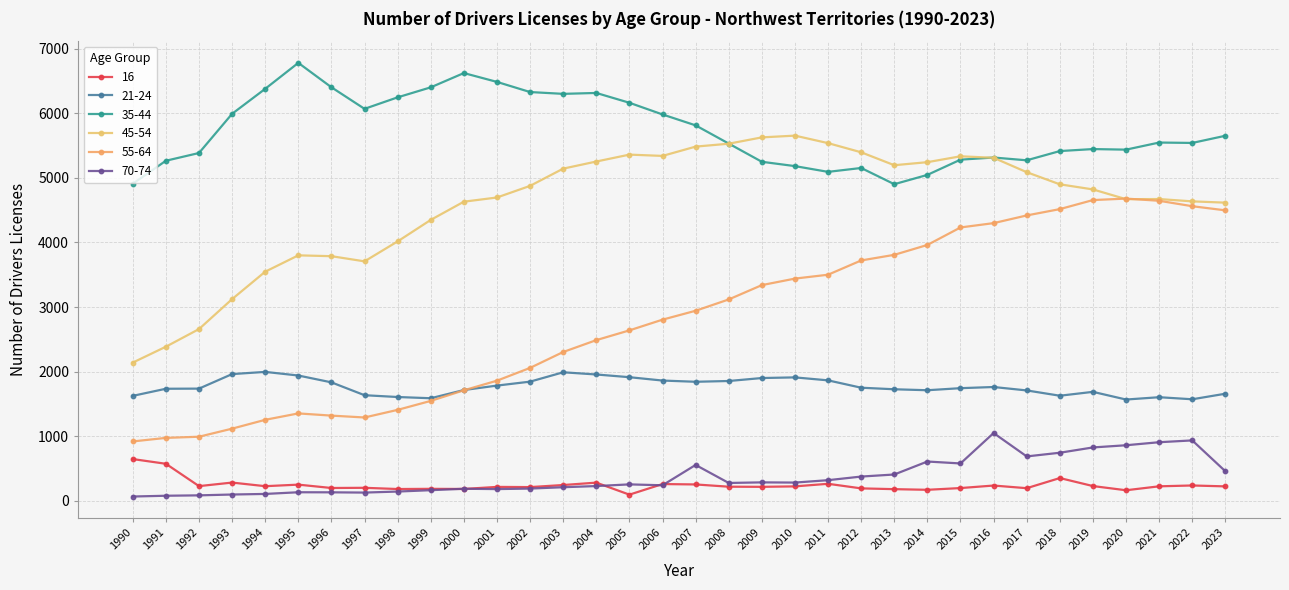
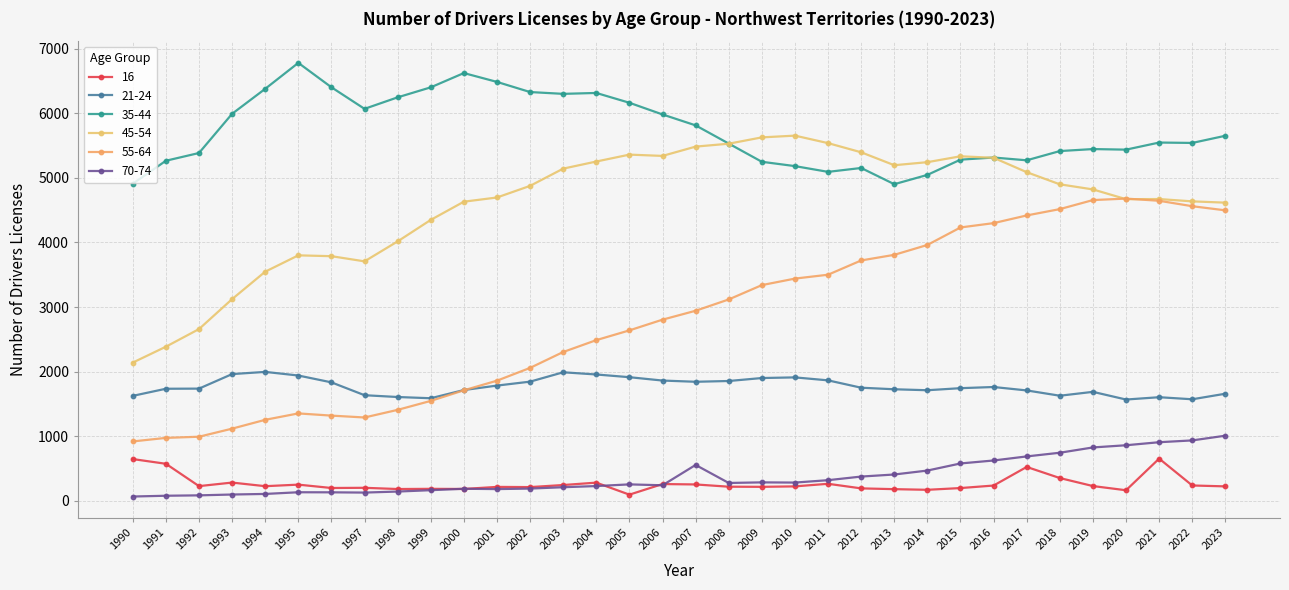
  {
    "16": {
      "1990": 600,
      "1991": 600,
      "1992": 200,
      "1993": 300,
      "1994": 200,
      "1995": 300,
      "1996": 200,
      "1997": 200,
      "2004": 300,
      "2005": 100,
      "2007": 300,
      "2008": 200,
      "2009": 200,
      "2010": 200,
      "2011": 300,
      "2012": 200,
      "2013": 200,
      "2014": 200,
      "2015": 200,
      "2016": 200,
-     "2017": 200,
+     "2017": 500,
      "2018": 400,
      "2019": 200,
      "2020": 200,
-     "2021": 200,
+     "2021": 700,
      "2022": 200,
      "2023": 200
    },
    "70-74": {
      "1990": 100,
      "1991": 100,
      "1992": 100,
      "1993": 100,
      "1994": 100,
      "1995": 100,
      "1996": 100,
      "1997": 100,
      "2004": 200,
      "2005": 300,
      "2007": 600,
      "2008": 300,
      "2009": 300,
      "2010": 300,
      "2011": 300,
      "2012": 400,
      "2013": 400,
-     "2014": 600,
+     "2014": 500,
      "2015": 600,
-     "2016": 1000,
+     "2016": 600,
      "2017": 700,
      "2018": 700,
      "2019": 800,
      "2020": 900,
      "2021": 900,
      "2022": 900,
-     "2023": 500
+     "2023": 1000
    }
  }
